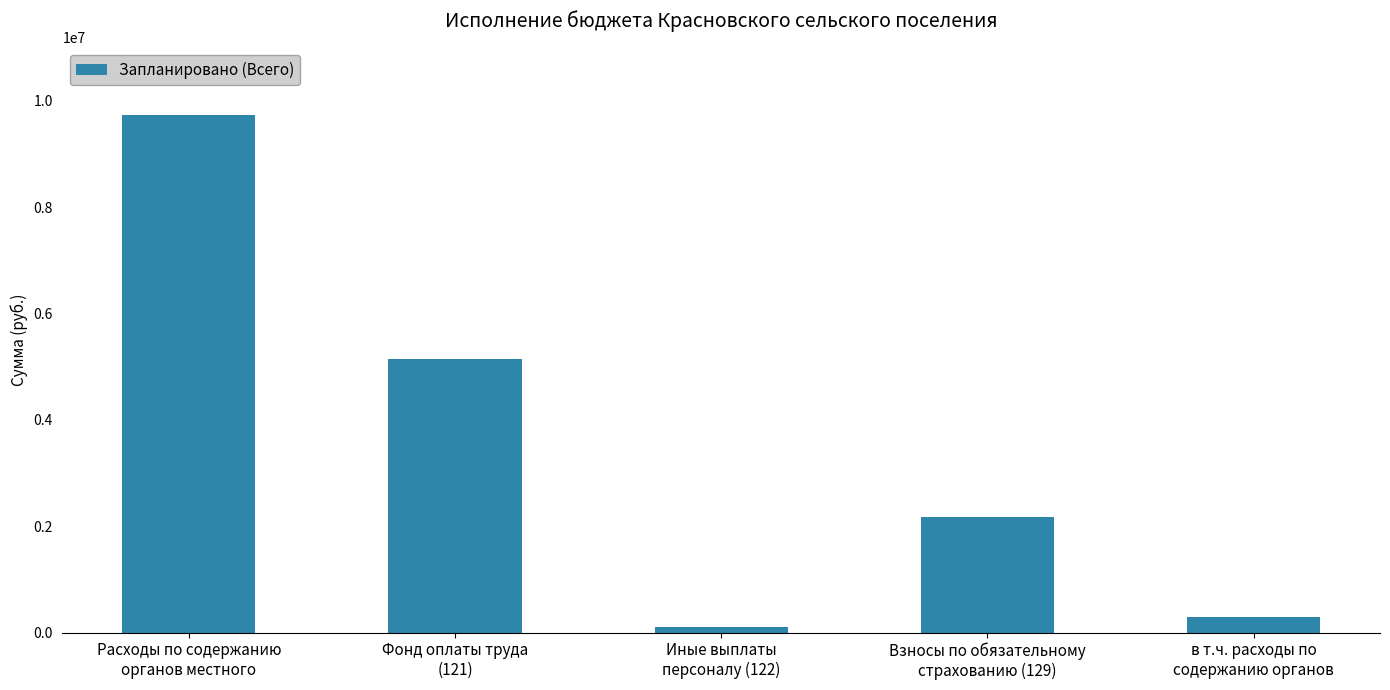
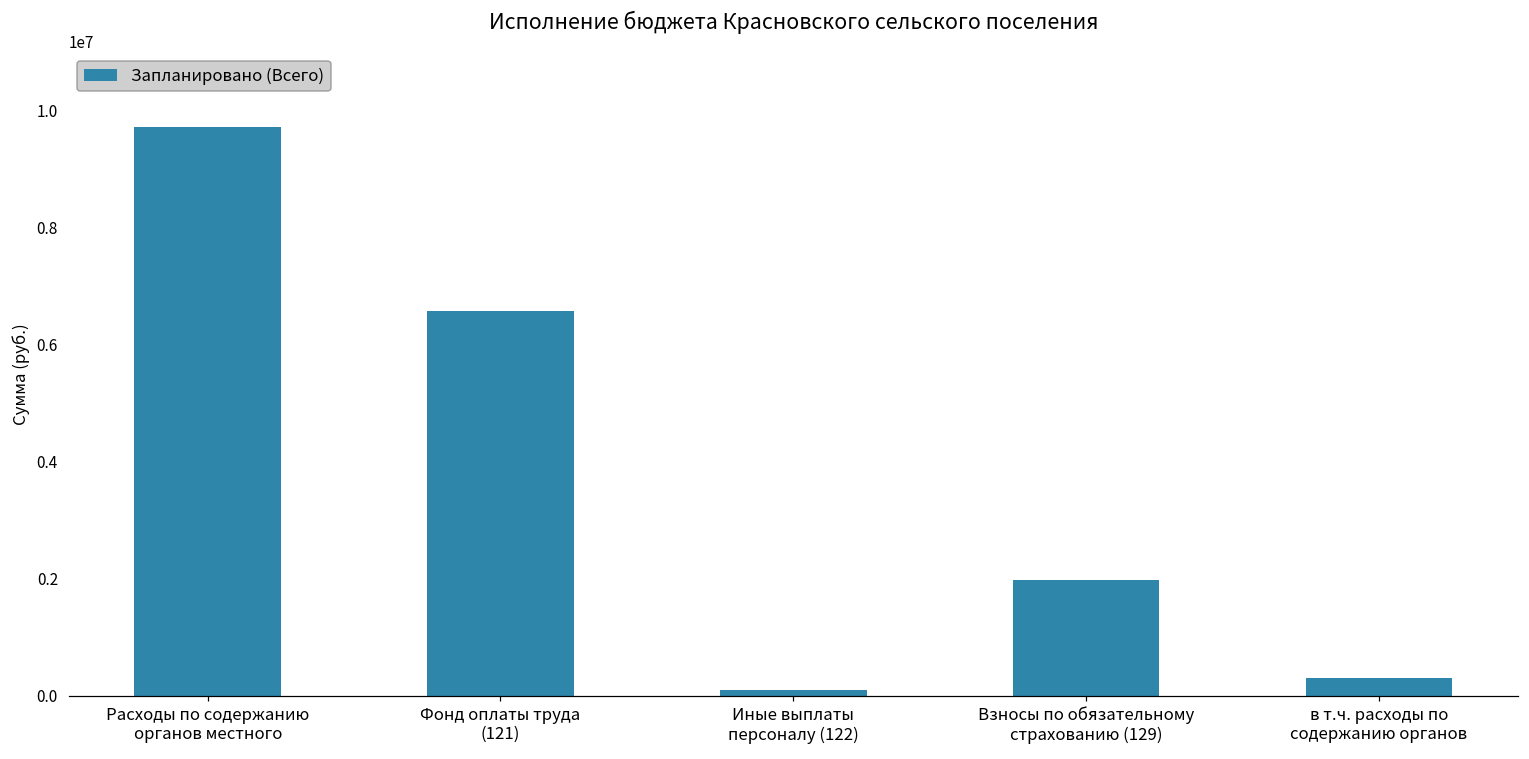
  {
    "Расходы по содержанию органов местного": 9700000,
-   "Фонд оплаты труда (121)": 5100000,
+   "Фонд оплаты труда (121)": 6600000,
    "Иные выплаты персоналу (122)": 100000,
-   "Взносы по обязательному страхованию (129)": 2200000,
+   "Взносы по обязательному страхованию (129)": 2000000,
    "в т.ч. расходы по содержанию органов": 300000
  }
